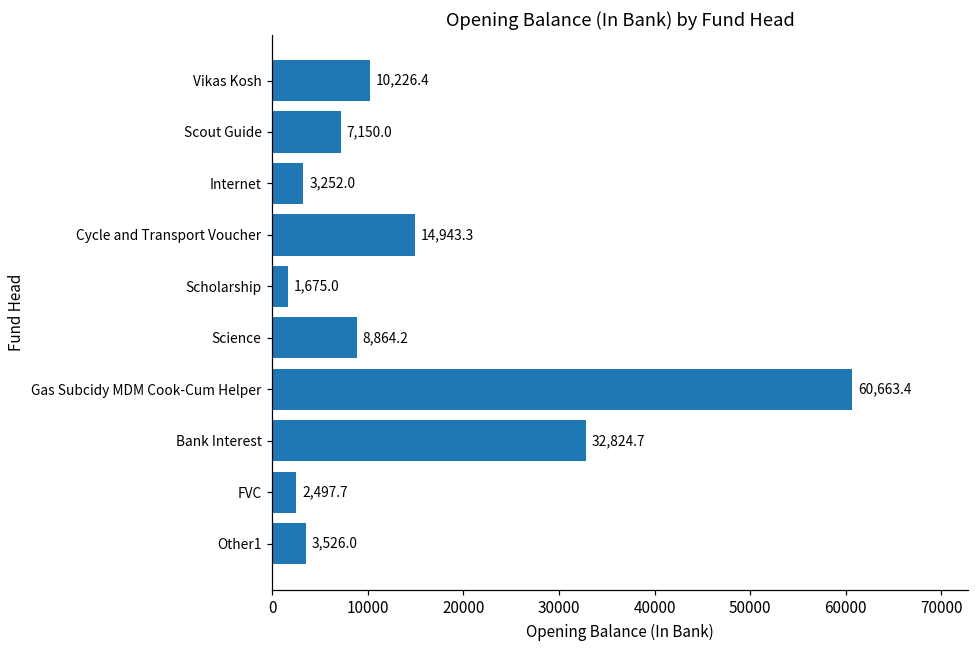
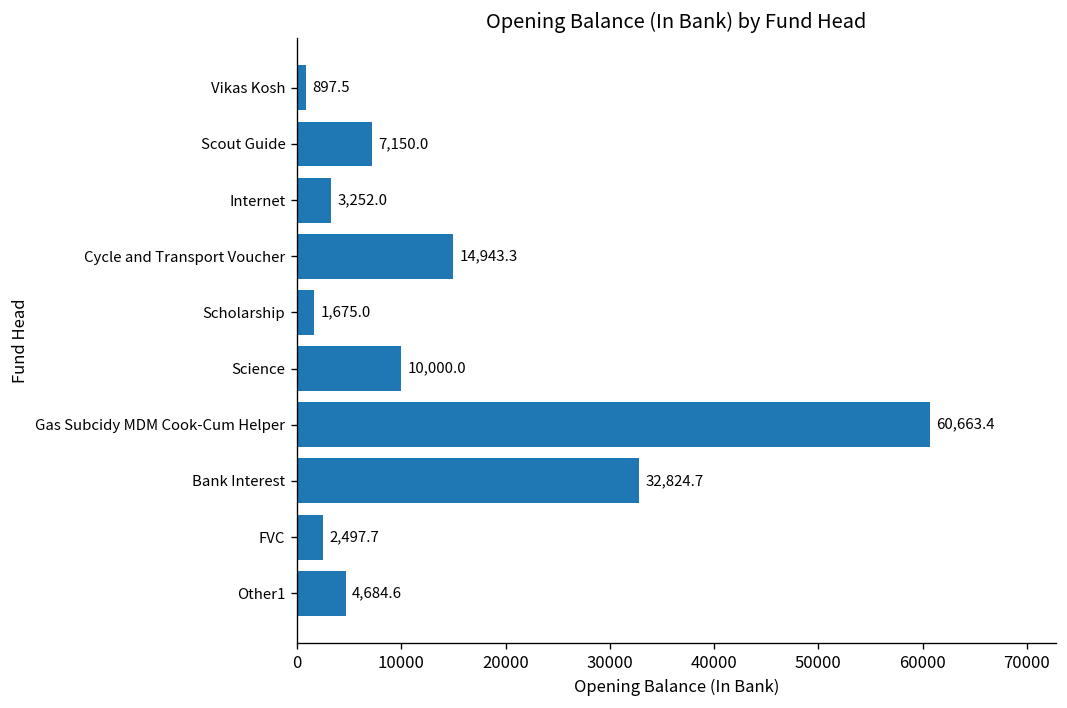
  {
-   "Vikas Kosh": "10,226.4",
+   "Vikas Kosh": "897.5",
    "Scout Guide": "7,150.0",
    "Internet": "3,252.0",
    "Cycle and Transport Voucher": "14,943.3",
    "Scholarship": "1,675.0",
-   "Science": "8,864.2",
+   "Science": "10,000.0",
    "Gas Subcidy MDM Cook-Cum Helper": "60,663.4",
    "Bank Interest": "32,824.7",
    "FVC": "2,497.7",
-   "Other1": "3,526.0"
+   "Other1": "4,684.6"
  }
